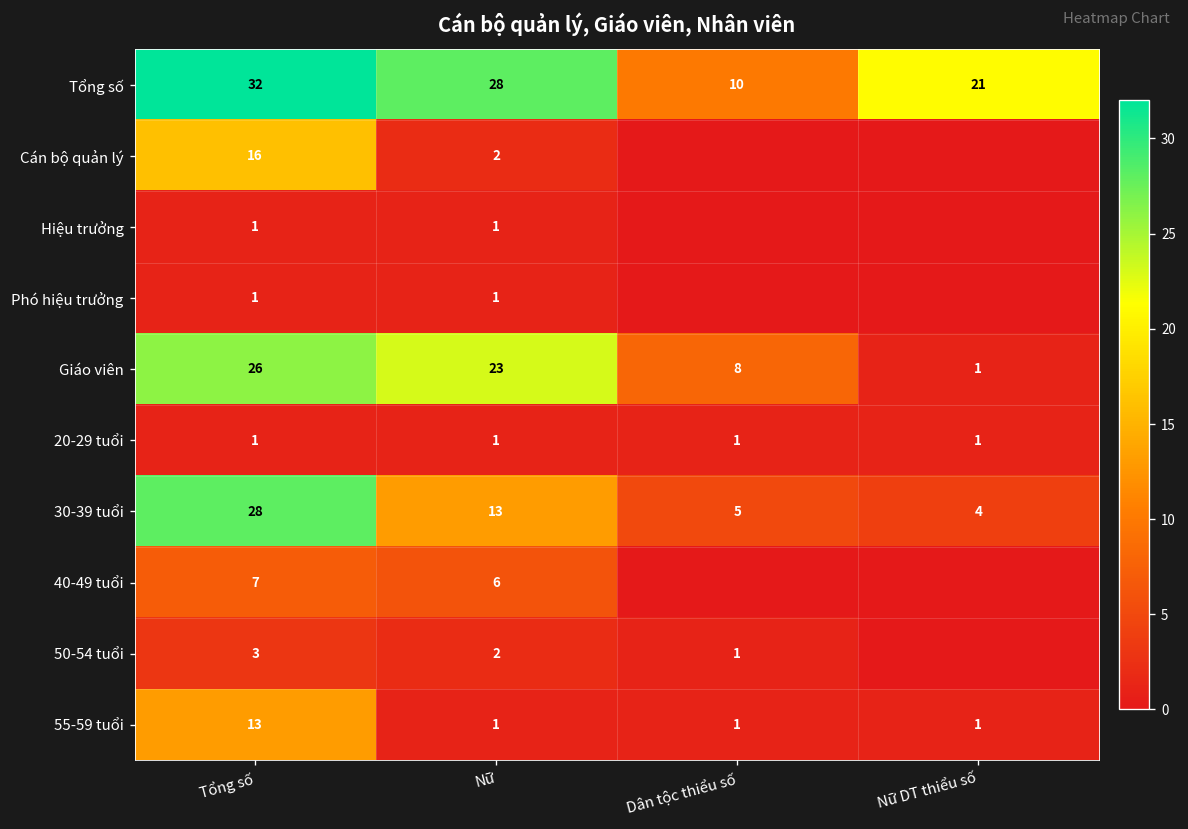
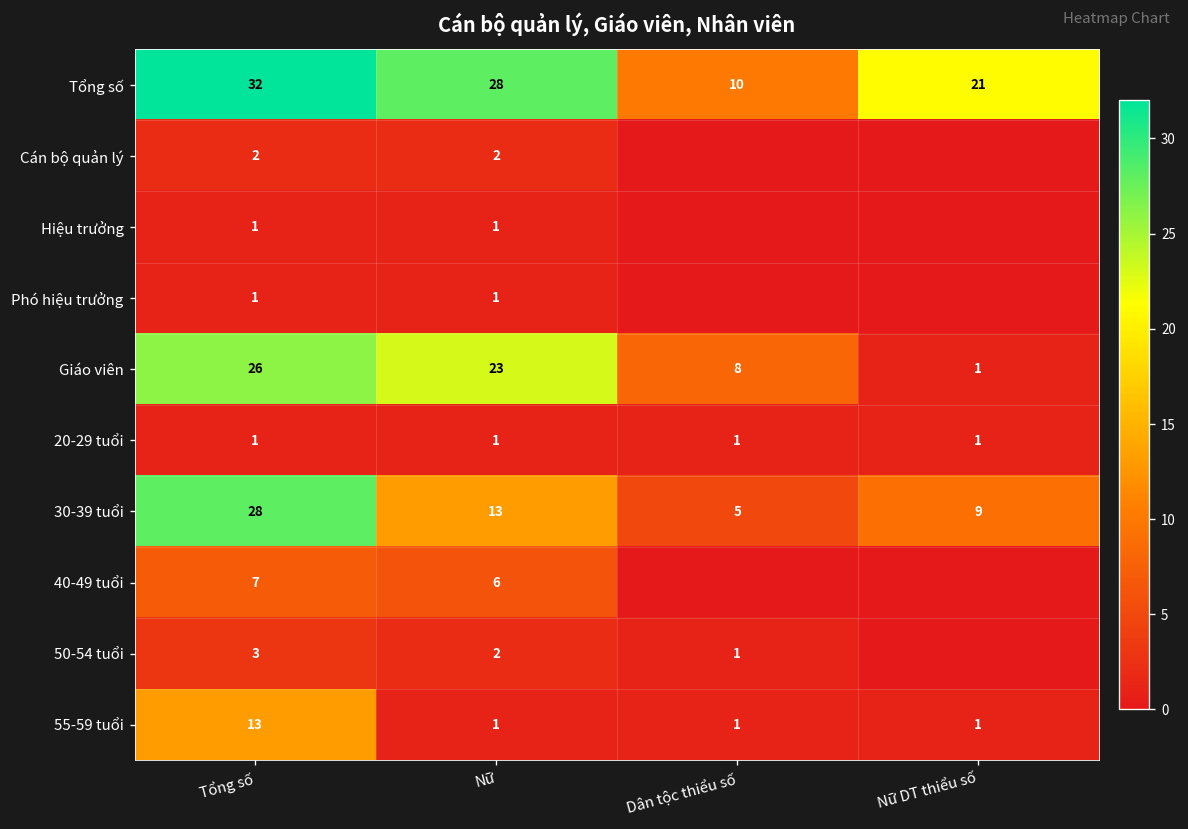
  {
    "Tổng số": {
      "Tổng số": 32,
      "Nữ": 28,
      "Dân tộc thiểu số": 10,
      "Nữ DT thiểu số": 21
    },
    "Cán bộ quản lý": {
-     "Tổng số": 16,
+     "Tổng số": 2,
      "Nữ": 2
    },
    "Hiệu trưởng": {
      "Tổng số": 1,
      "Nữ": 1
    },
    "Phó hiệu trưởng": {
      "Tổng số": 1,
      "Nữ": 1
    },
    "Giáo viên": {
      "Tổng số": 26,
      "Nữ": 23,
      "Dân tộc thiểu số": 8,
      "Nữ DT thiểu số": 1
    },
    "20-29 tuổi": {
      "Tổng số": 1,
      "Nữ": 1,
      "Dân tộc thiểu số": 1,
      "Nữ DT thiểu số": 1
    },
    "30-39 tuổi": {
      "Tổng số": 28,
      "Nữ": 13,
      "Dân tộc thiểu số": 5,
-     "Nữ DT thiểu số": 4
+     "Nữ DT thiểu số": 9
    },
    "40-49 tuổi": {
      "Tổng số": 7,
      "Nữ": 6
    },
    "50-54 tuổi": {
      "Tổng số": 3,
      "Nữ": 2,
      "Dân tộc thiểu số": 1
    },
    "55-59 tuổi": {
      "Tổng số": 13,
      "Nữ": 1,
      "Dân tộc thiểu số": 1,
      "Nữ DT thiểu số": 1
    }
  }
